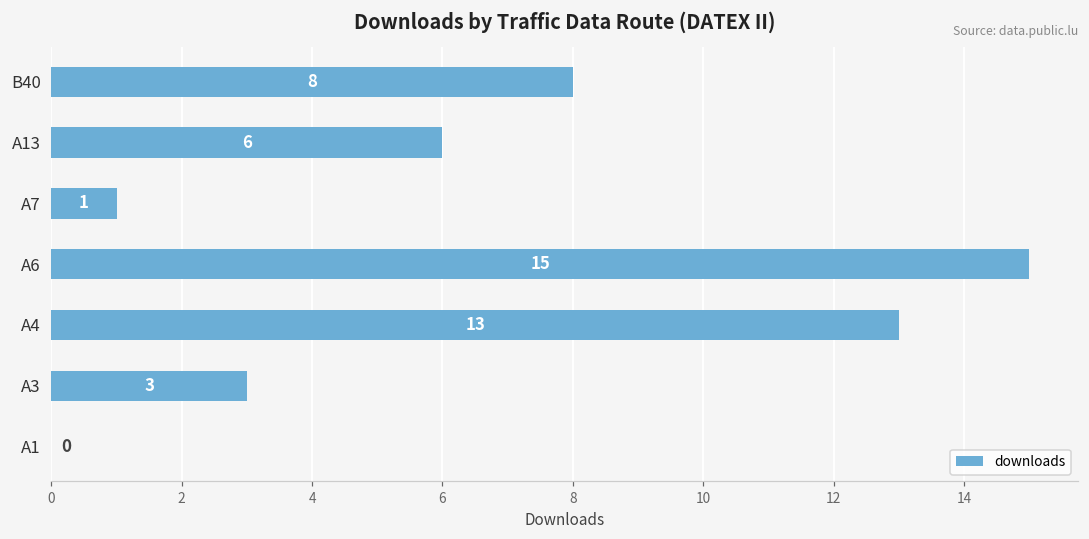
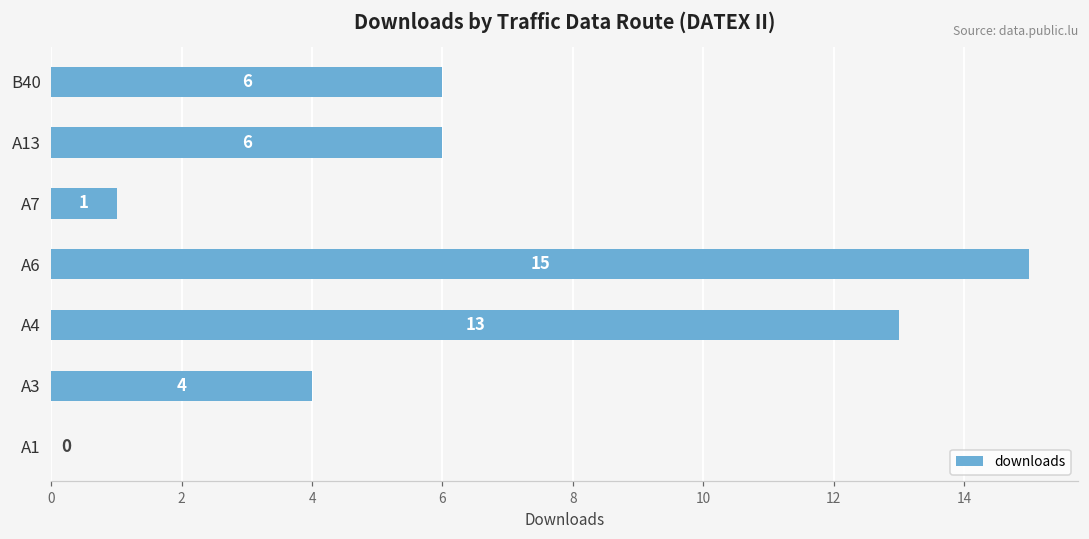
  {
-   "B40": 8,
+   "B40": 6,
    "A13": 6,
    "A7": 1,
    "A6": 15,
    "A4": 13,
-   "A3": 3,
+   "A3": 4,
    "A1": 0
  }
